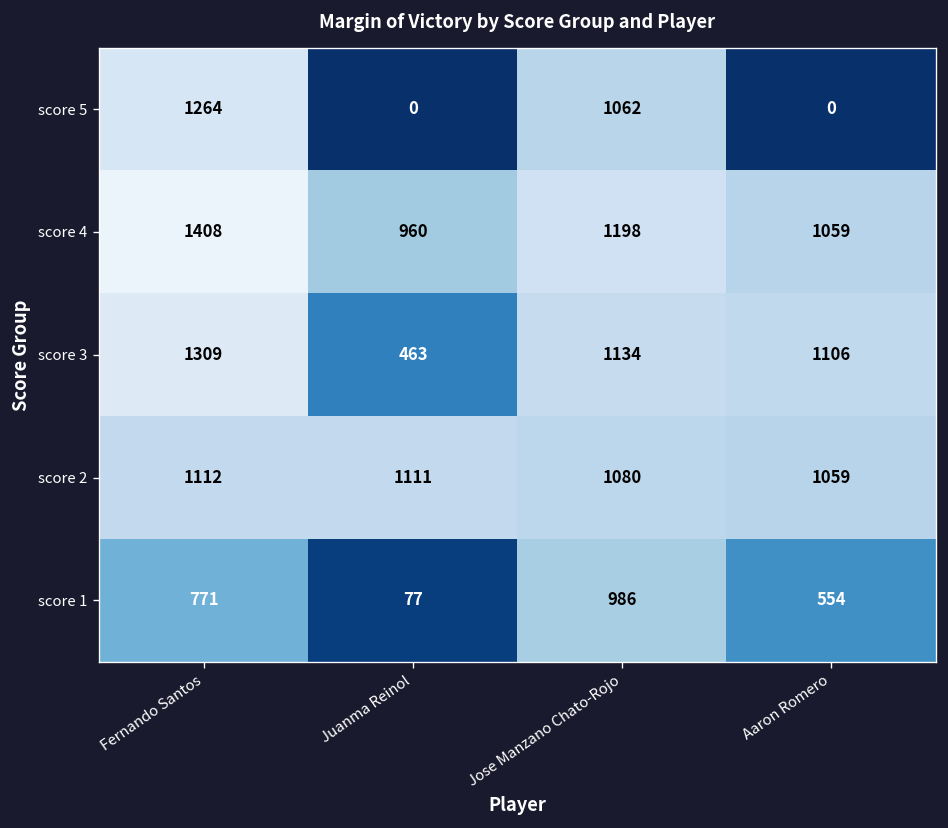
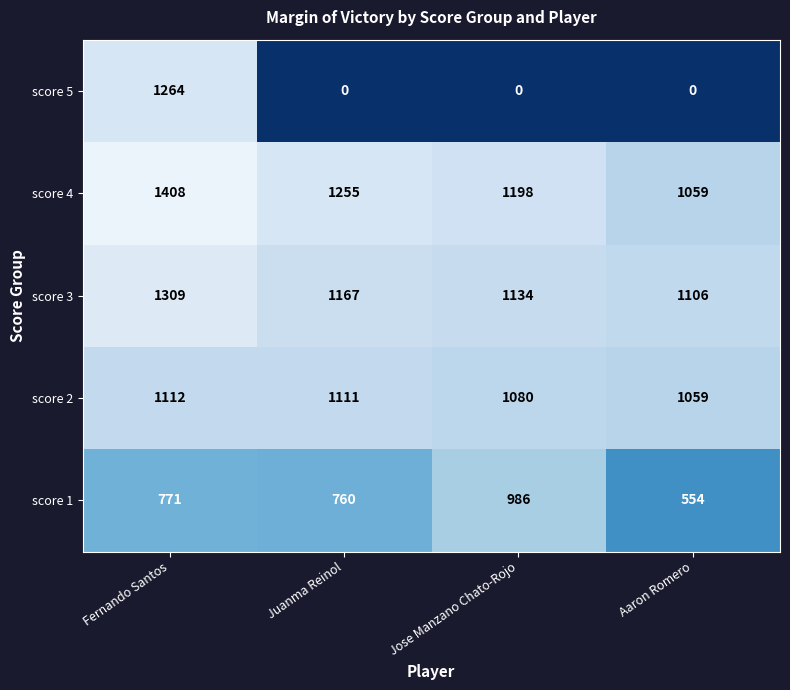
  {
    "score 5": {
      "Fernando Santos": 1264,
      "Juanma Reinol": 0,
-     "Jose Manzano Chato-Rojo": 1062,
+     "Jose Manzano Chato-Rojo": 0,
      "Aaron Romero": 0
    },
    "score 4": {
      "Fernando Santos": 1408,
-     "Juanma Reinol": 960,
+     "Juanma Reinol": 1255,
      "Jose Manzano Chato-Rojo": 1198,
      "Aaron Romero": 1059
    },
    "score 3": {
      "Fernando Santos": 1309,
-     "Juanma Reinol": 463,
+     "Juanma Reinol": 1167,
      "Jose Manzano Chato-Rojo": 1134,
      "Aaron Romero": 1106
    },
    "score 2": {
      "Fernando Santos": 1112,
      "Juanma Reinol": 1111,
      "Jose Manzano Chato-Rojo": 1080,
      "Aaron Romero": 1059
    },
    "score 1": {
      "Fernando Santos": 771,
-     "Juanma Reinol": 77,
+     "Juanma Reinol": 760,
      "Jose Manzano Chato-Rojo": 986,
      "Aaron Romero": 554
    }
  }
